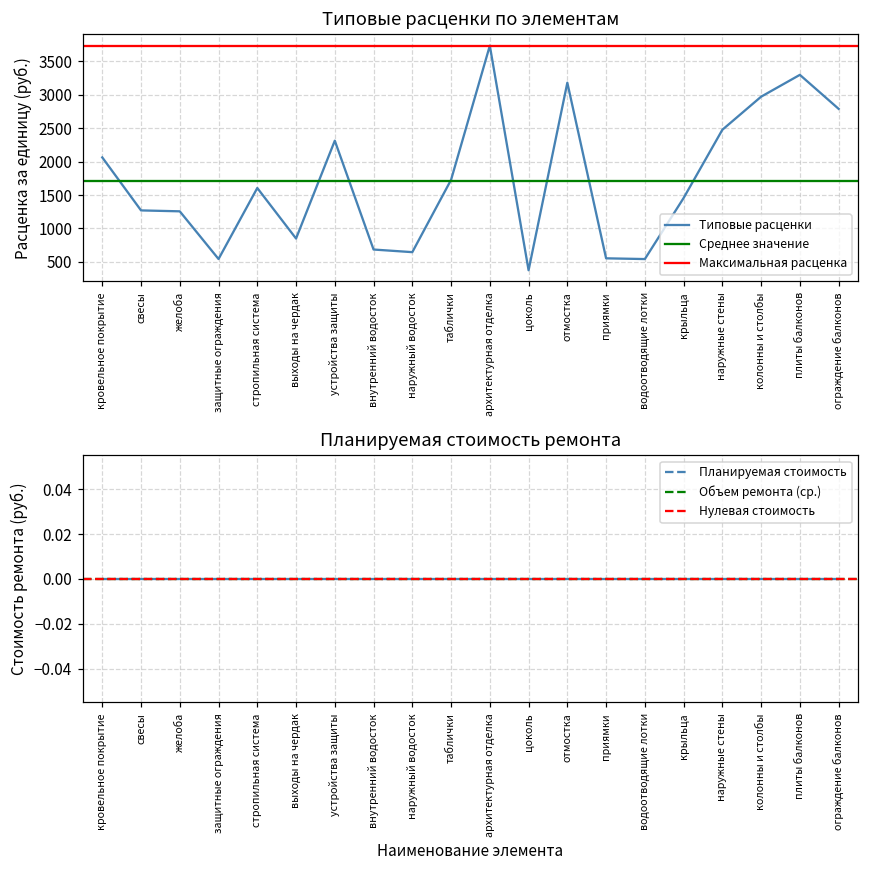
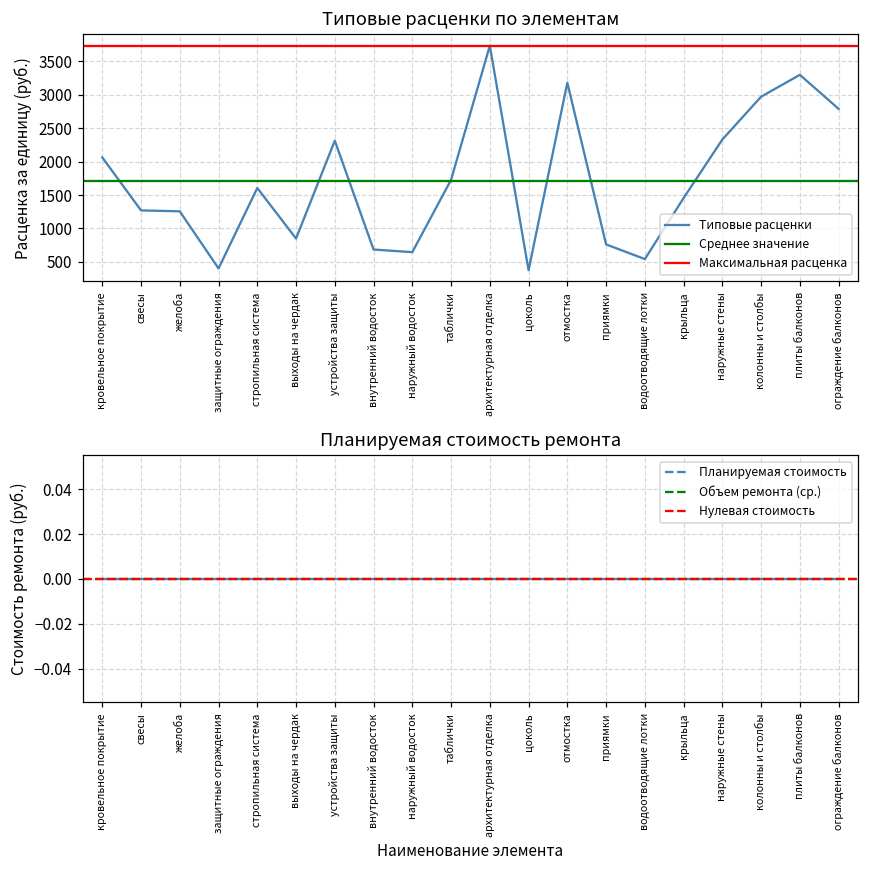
  {
    "Типовые расценки по элементам": {
      "кровельное покрытие": 2100,
      "свесы": 1300,
      "желоба": 1300,
-     "защитные ограждения": 500,
+     "защитные ограждения": 400,
      "стропильная система": 1600,
      "выходы на чердак": 800,
      "устройства защиты": 2300,
      "внутренний водосток": 700,
      "наружный водосток": 600,
      "таблички": 1700,
      "архитектурная отделка": 3700,
      "цоколь": 400,
      "отмостка": 3200,
-     "приямки": 600,
+     "приямки": 800,
      "водоотводящие лотки": 500,
      "крыльца": 1500,
-     "наружные стены": 2500,
+     "наружные стены": 2300,
      "колонны и столбы": 3000,
      "плиты балконов": 3300,
      "ограждение балконов": 2800
    },
    "Планируемая стоимость ремонта": {
      "кровельное покрытие": 0.000,
      "свесы": 0.000,
      "желоба": 0.000,
      "защитные ограждения": 0.000,
      "стропильная система": 0.000,
      "выходы на чердак": 0.000,
      "устройства защиты": 0.000,
      "внутренний водосток": 0.000,
      "наружный водосток": 0.000,
      "таблички": 0.000,
      "архитектурная отделка": 0.000,
      "цоколь": 0.000,
      "отмостка": 0.000,
      "приямки": 0.000,
      "водоотводящие лотки": 0.000,
      "крыльца": 0.000,
      "наружные стены": 0.000,
      "колонны и столбы": 0.000,
      "плиты балконов": 0.000,
      "ограждение балконов": 0.000
    }
  }
